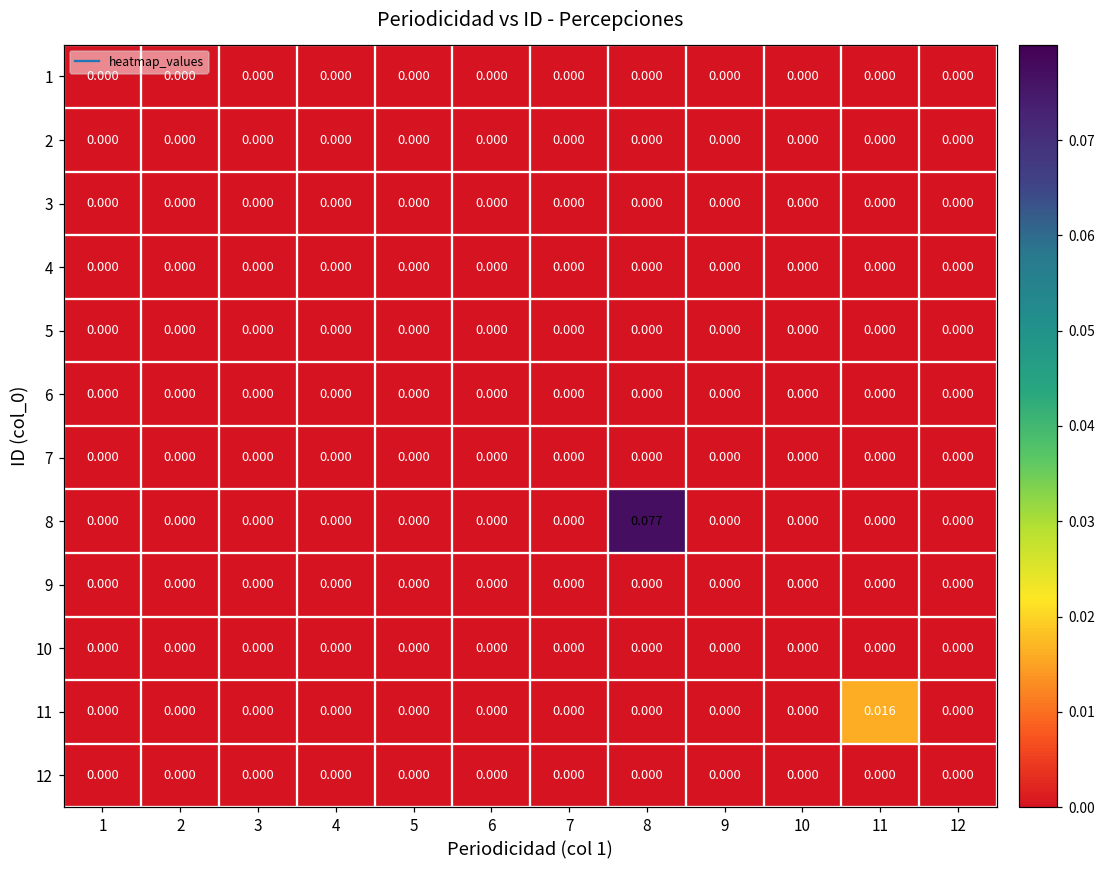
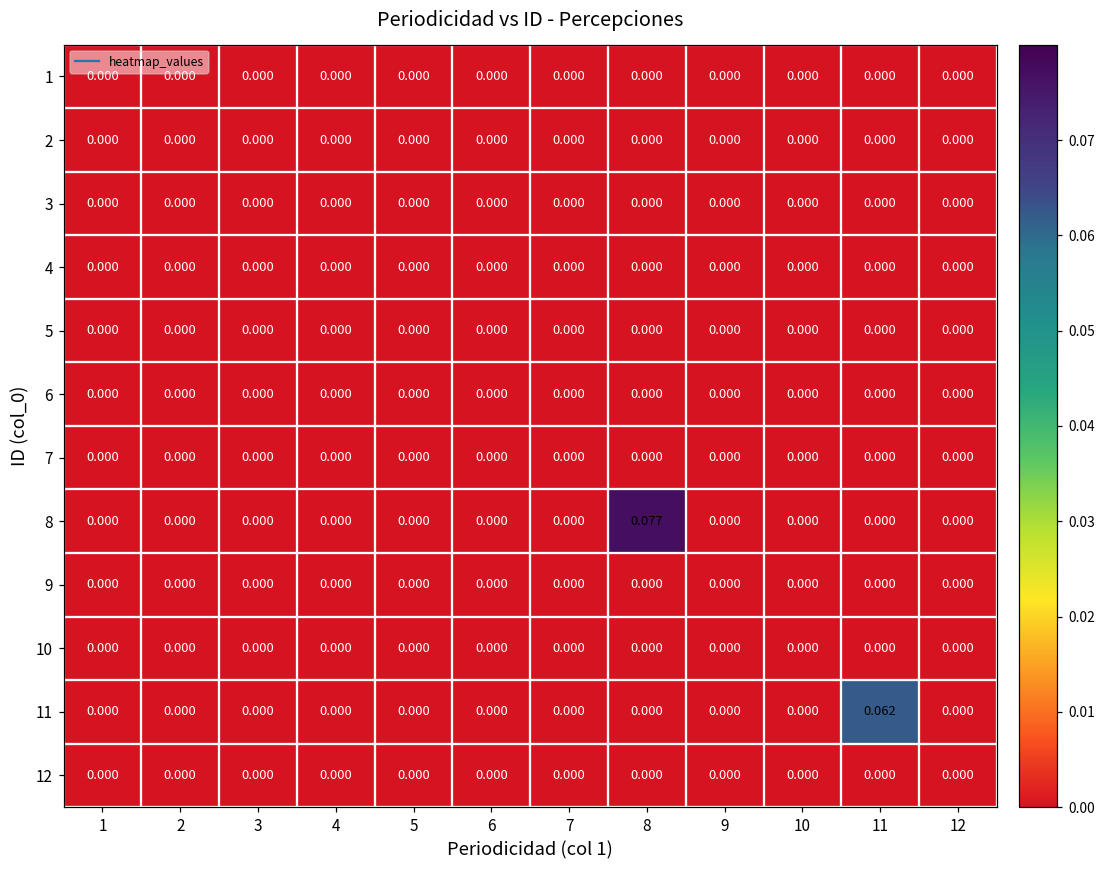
  {
    "1": {
      "3": 0.000,
      "4": 0.000,
      "5": 0.000,
      "6": 0.000,
      "7": 0.000,
      "8": 0.000,
      "9": 0.000,
      "10": 0.000,
      "11": 0.000,
      "12": 0.000
    },
    "2": {
      "1": 0.000,
      "2": 0.000,
      "3": 0.000,
      "4": 0.000,
      "5": 0.000,
      "6": 0.000,
      "7": 0.000,
      "8": 0.000,
      "9": 0.000,
      "10": 0.000,
      "11": 0.000,
      "12": 0.000
    },
    "3": {
      "1": 0.000,
      "2": 0.000,
      "3": 0.000,
      "4": 0.000,
      "5": 0.000,
      "6": 0.000,
      "7": 0.000,
      "8": 0.000,
      "9": 0.000,
      "10": 0.000,
      "11": 0.000,
      "12": 0.000
    },
    "4": {
      "1": 0.000,
      "2": 0.000,
      "3": 0.000,
      "4": 0.000,
      "5": 0.000,
      "6": 0.000,
      "7": 0.000,
      "8": 0.000,
      "9": 0.000,
      "10": 0.000,
      "11": 0.000,
      "12": 0.000
    },
    "5": {
      "1": 0.000,
      "2": 0.000,
      "3": 0.000,
      "4": 0.000,
      "5": 0.000,
      "6": 0.000,
      "7": 0.000,
      "8": 0.000,
      "9": 0.000,
      "10": 0.000,
      "11": 0.000,
      "12": 0.000
    },
    "6": {
      "1": 0.000,
      "2": 0.000,
      "3": 0.000,
      "4": 0.000,
      "5": 0.000,
      "6": 0.000,
      "7": 0.000,
      "8": 0.000,
      "9": 0.000,
      "10": 0.000,
      "11": 0.000,
      "12": 0.000
    },
    "7": {
      "1": 0.000,
      "2": 0.000,
      "3": 0.000,
      "4": 0.000,
      "5": 0.000,
      "6": 0.000,
      "7": 0.000,
      "8": 0.000,
      "9": 0.000,
      "10": 0.000,
      "11": 0.000,
      "12": 0.000
    },
    "8": {
      "1": 0.000,
      "2": 0.000,
      "3": 0.000,
      "4": 0.000,
      "5": 0.000,
      "6": 0.000,
      "7": 0.000,
      "8": 0.077,
      "9": 0.000,
      "10": 0.000,
      "11": 0.000,
      "12": 0.000
    },
    "9": {
      "1": 0.000,
      "2": 0.000,
      "3": 0.000,
      "4": 0.000,
      "5": 0.000,
      "6": 0.000,
      "7": 0.000,
      "8": 0.000,
      "9": 0.000,
      "10": 0.000,
      "11": 0.000,
      "12": 0.000
    },
    "10": {
      "1": 0.000,
      "2": 0.000,
      "3": 0.000,
      "4": 0.000,
      "5": 0.000,
      "6": 0.000,
      "7": 0.000,
      "8": 0.000,
      "9": 0.000,
      "10": 0.000,
      "11": 0.000,
      "12": 0.000
    },
    "11": {
      "1": 0.000,
      "2": 0.000,
      "3": 0.000,
      "4": 0.000,
      "5": 0.000,
      "6": 0.000,
      "7": 0.000,
      "8": 0.000,
      "9": 0.000,
      "10": 0.000,
-     "11": 0.016,
+     "11": 0.062,
      "12": 0.000
    },
    "12": {
      "1": 0.000,
      "2": 0.000,
      "3": 0.000,
      "4": 0.000,
      "5": 0.000,
      "6": 0.000,
      "7": 0.000,
      "8": 0.000,
      "9": 0.000,
      "10": 0.000,
      "11": 0.000,
      "12": 0.000
    }
  }
